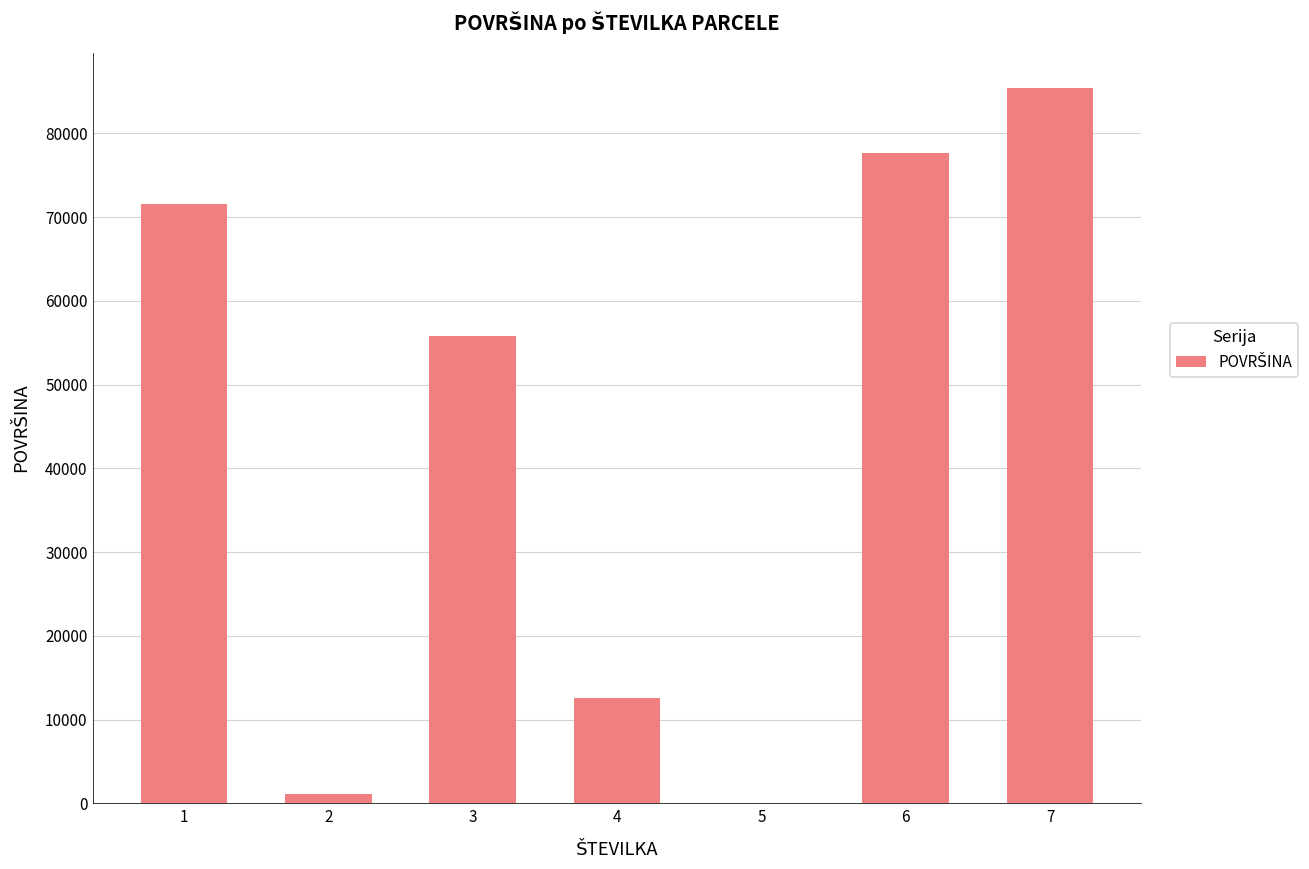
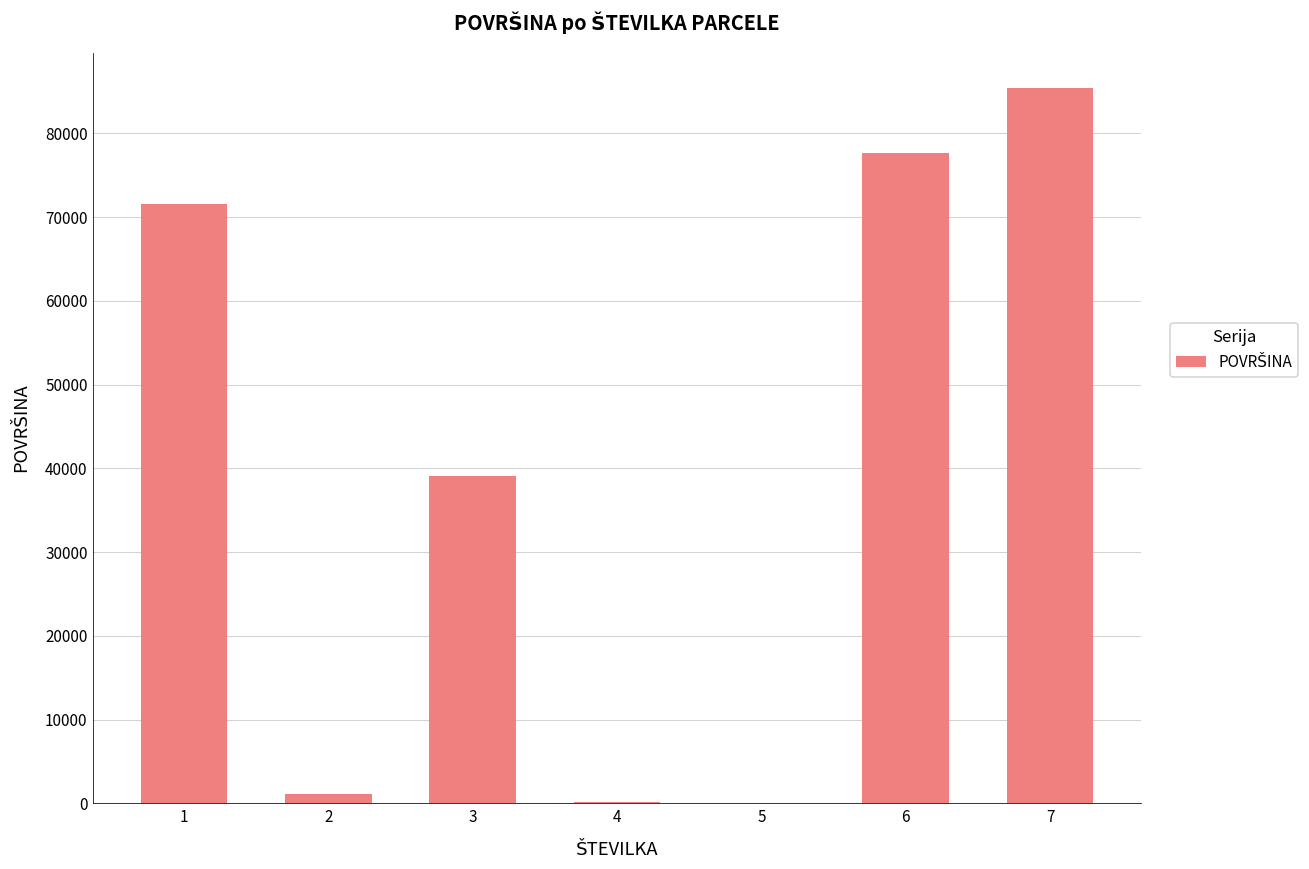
  {
    "1": 72000,
    "2": 1000,
-   "3": 56000,
-   "4": 13000,
+   "3": 39000,
+   "4": 0,
    "6": 78000,
    "7": 85000
  }
